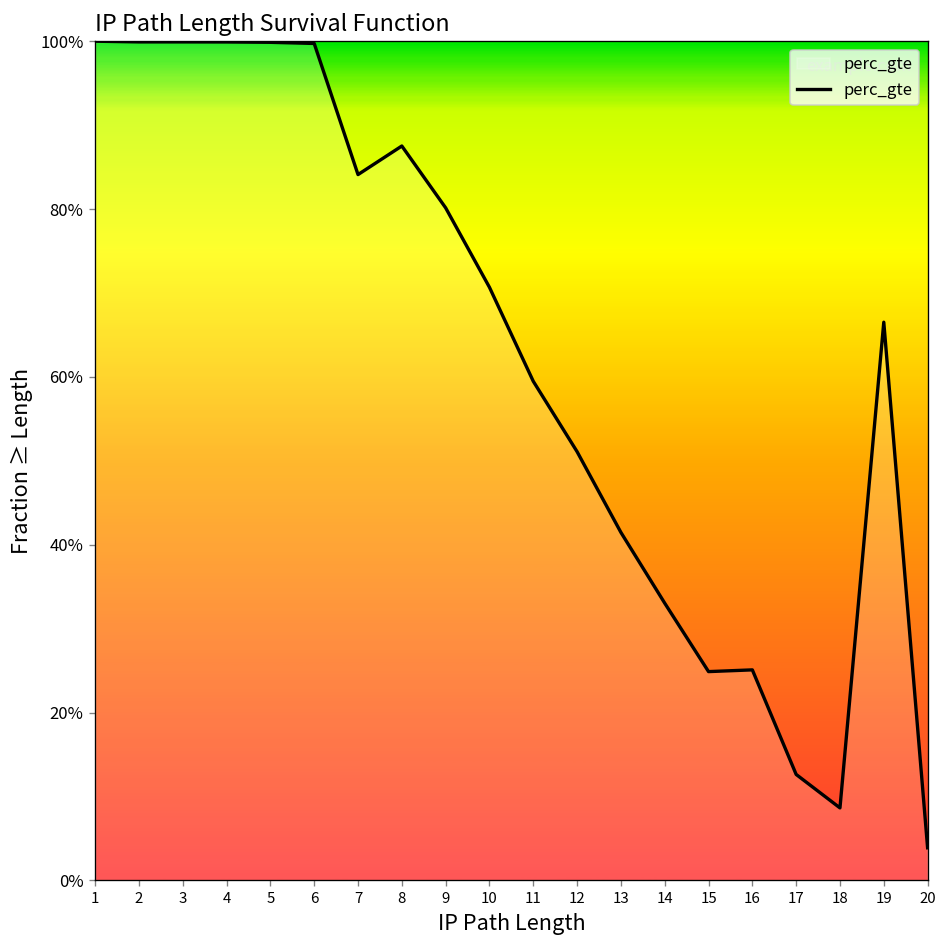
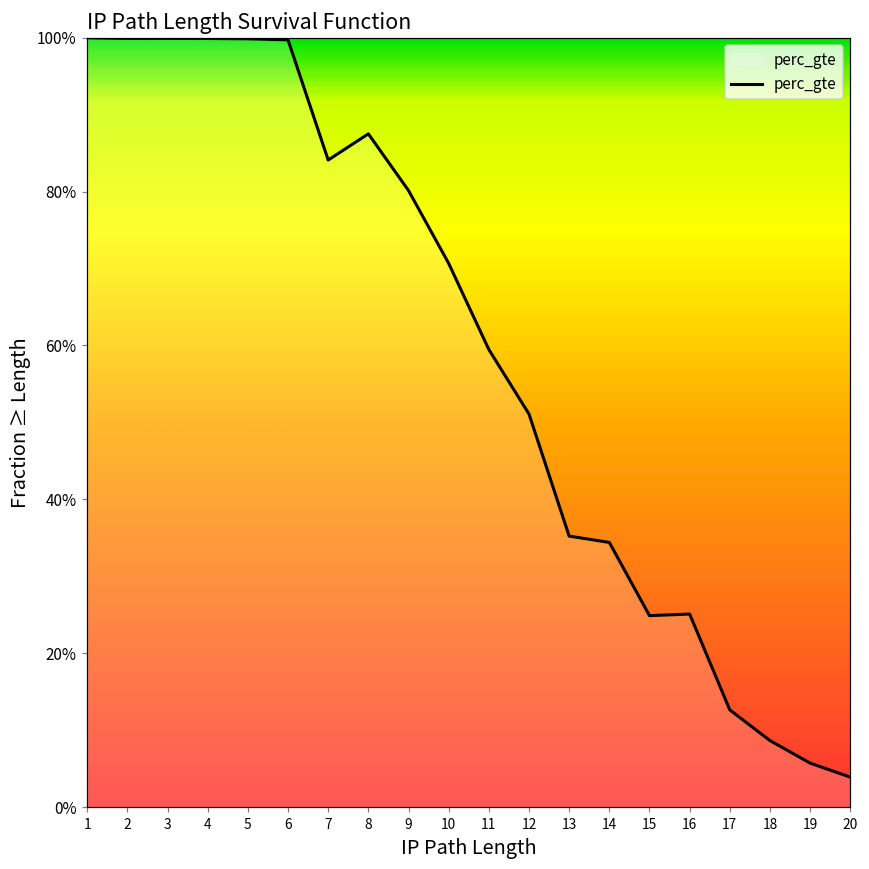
  {
    "1": "100%",
    "2": "100%",
    "3": "100%",
    "4": "100%",
    "5": "100%",
    "6": "100%",
    "7": "84%",
    "8": "88%",
    "9": "80%",
    "10": "71%",
    "11": "59%",
    "12": "51%",
-   "13": "41%",
-   "14": "33%",
+   "13": "35%",
+   "14": "34%",
    "15": "25%",
    "16": "25%",
    "17": "13%",
    "18": "9%",
-   "19": "67%",
+   "19": "6%",
    "20": "4%"
  }
